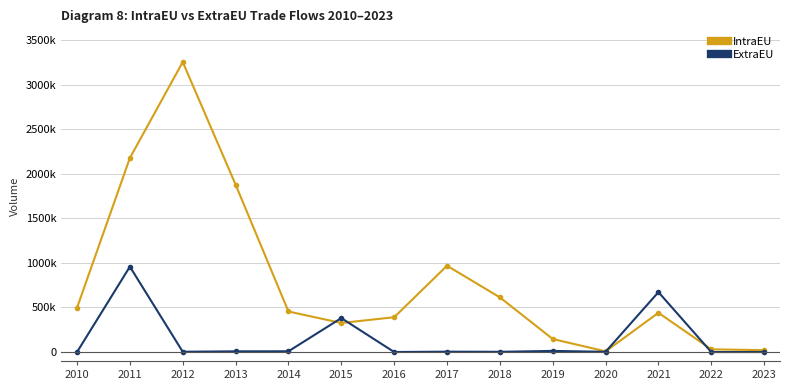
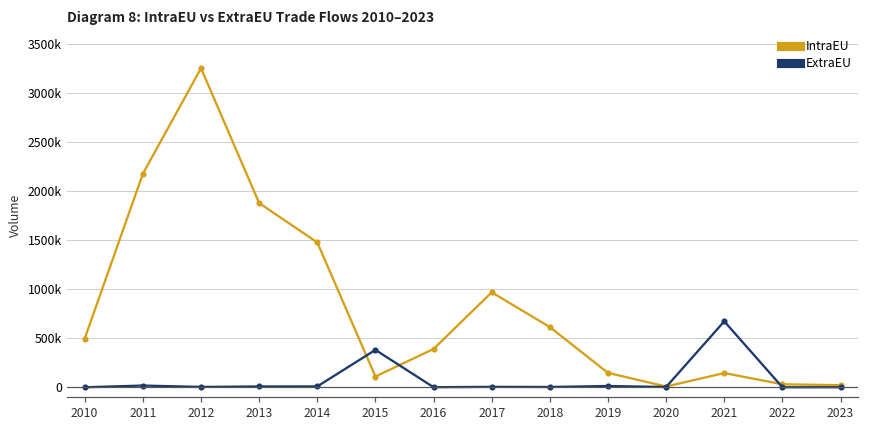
  {
    "IntraEU": {
      "2010": 500000,
      "2011": 2200000,
      "2012": 3300000,
      "2013": 1900000,
-     "2014": 500000,
-     "2015": 300000,
+     "2014": 1500000,
+     "2015": 100000,
      "2016": 400000,
      "2017": 1000000,
      "2018": 600000,
      "2019": 100000,
-     "2021": 400000,
+     "2021": 100000,
      "2022": 0
    },
    "ExtraEU": {
      "2010": 0,
-     "2011": 1000000,
+     "2011": 0,
      "2012": 0,
      "2013": 0,
      "2014": 0,
      "2015": 400000,
      "2016": 0,
      "2017": 0,
      "2018": 0,
      "2019": 0,
      "2021": 700000,
      "2022": 0
    }
  }
